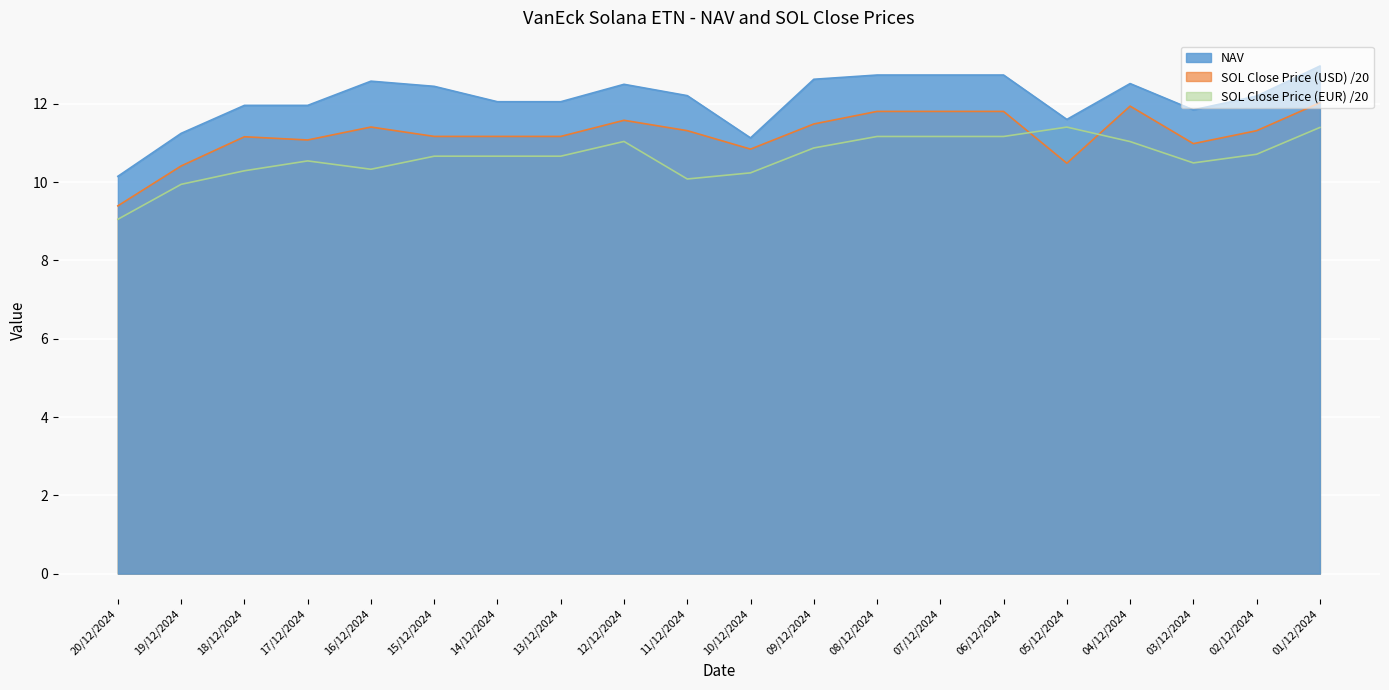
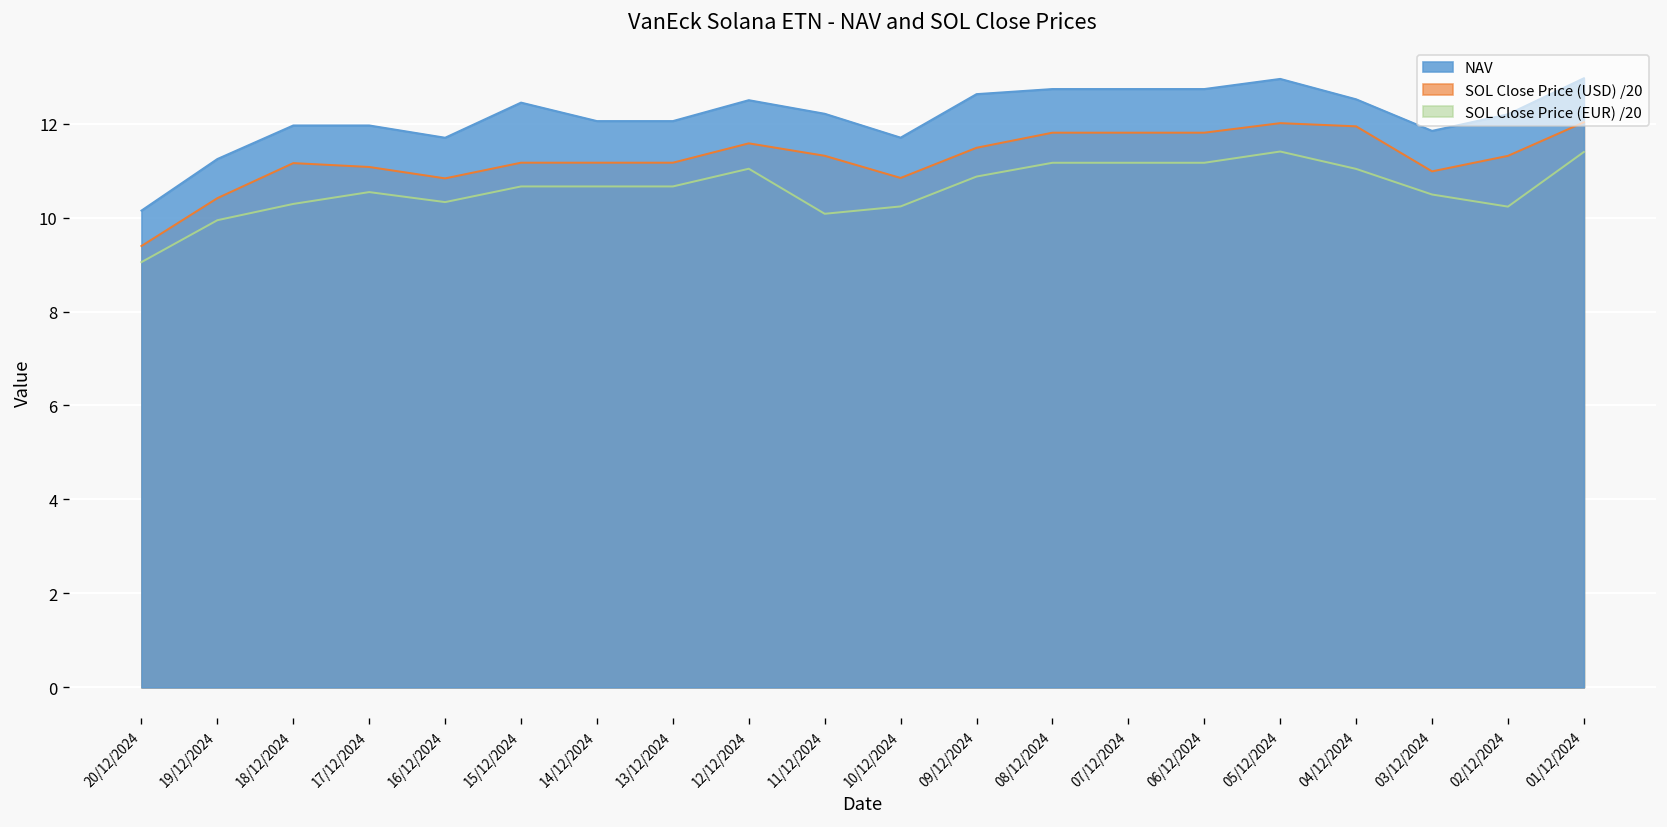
  {
    "SOL Close Price (EUR) /20": {
      "20/12/2024": 9.1,
      "19/12/2024": 9.9,
      "18/12/2024": 10.3,
      "17/12/2024": 10.5,
      "16/12/2024": 10.3,
      "15/12/2024": 10.7,
      "14/12/2024": 10.7,
      "13/12/2024": 10.7,
      "12/12/2024": 11.0,
      "11/12/2024": 10.1,
      "10/12/2024": 10.2,
      "09/12/2024": 10.9,
      "08/12/2024": 11.2,
      "07/12/2024": 11.2,
      "06/12/2024": 11.2,
      "05/12/2024": 11.4,
      "04/12/2024": 11.0,
      "03/12/2024": 10.5,
-     "02/12/2024": 10.7,
+     "02/12/2024": 10.2,
      "01/12/2024": 11.4
    },
    "SOL Close Price (USD) /20": {
      "20/12/2024": 9.4,
      "19/12/2024": 10.4,
      "18/12/2024": 11.2,
      "17/12/2024": 11.1,
-     "16/12/2024": 11.4,
+     "16/12/2024": 10.8,
      "15/12/2024": 11.2,
      "14/12/2024": 11.2,
      "13/12/2024": 11.2,
      "12/12/2024": 11.6,
      "11/12/2024": 11.3,
      "10/12/2024": 10.8,
      "09/12/2024": 11.5,
      "08/12/2024": 11.8,
      "07/12/2024": 11.8,
      "06/12/2024": 11.8,
-     "05/12/2024": 10.5,
+     "05/12/2024": 12.0,
      "04/12/2024": 11.9,
      "03/12/2024": 11.0,
      "02/12/2024": 11.3
    },
    "NAV": {
      "20/12/2024": 10.1,
      "19/12/2024": 11.2,
      "18/12/2024": 12.0,
      "17/12/2024": 12.0,
-     "16/12/2024": 12.6,
+     "16/12/2024": 11.7,
      "15/12/2024": 12.4,
      "14/12/2024": 12.1,
      "13/12/2024": 12.1,
      "12/12/2024": 12.5,
      "11/12/2024": 12.2,
-     "10/12/2024": 11.1,
+     "10/12/2024": 11.7,
      "09/12/2024": 12.6,
      "08/12/2024": 12.7,
      "07/12/2024": 12.7,
      "06/12/2024": 12.7,
-     "05/12/2024": 11.6,
+     "05/12/2024": 13.0,
      "04/12/2024": 12.5,
      "03/12/2024": 11.8
    }
  }
